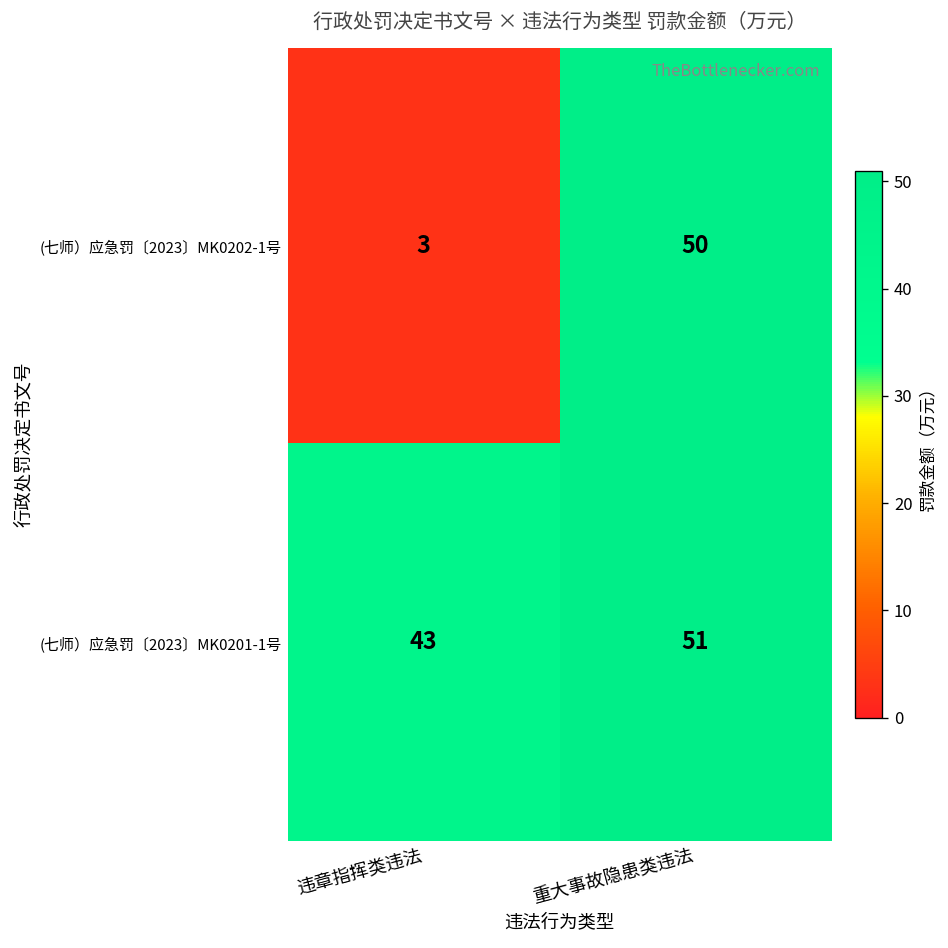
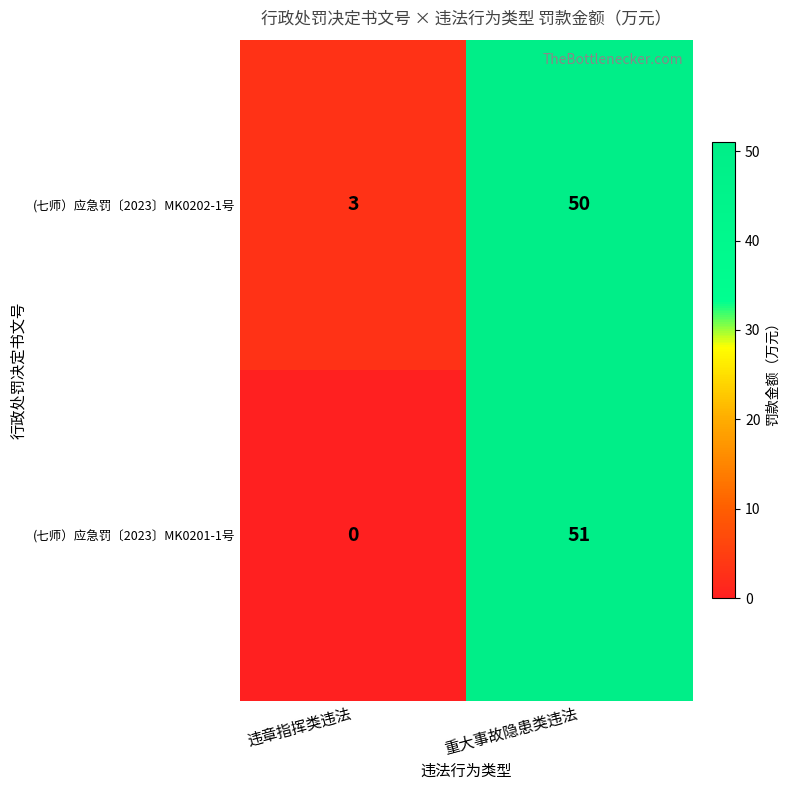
  {
    "(七师）应急罚〔2023〕MK0202-1号": {
      "违章指挥类违法": 3
    },
    "(七师）应急罚〔2023〕MK0201-1号": {
-     "违章指挥类违法": 43,
+     "违章指挥类违法": 0,
      "重大事故隐患类违法": 51
    }
  }
